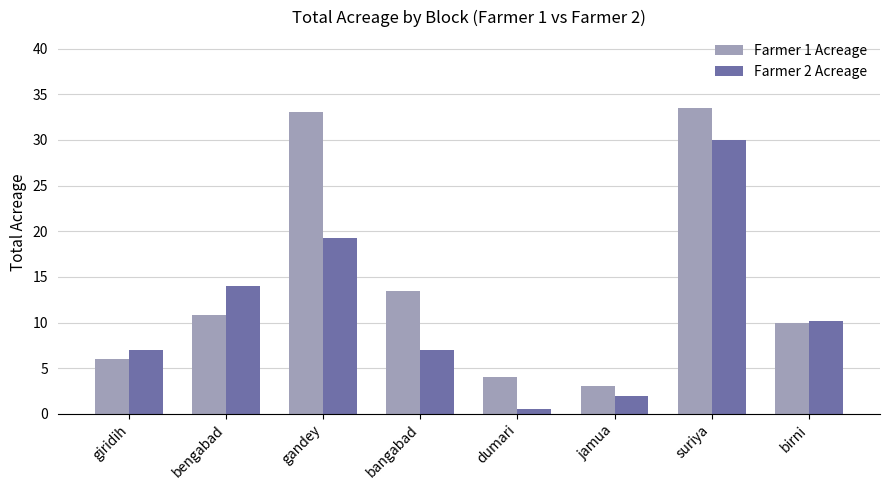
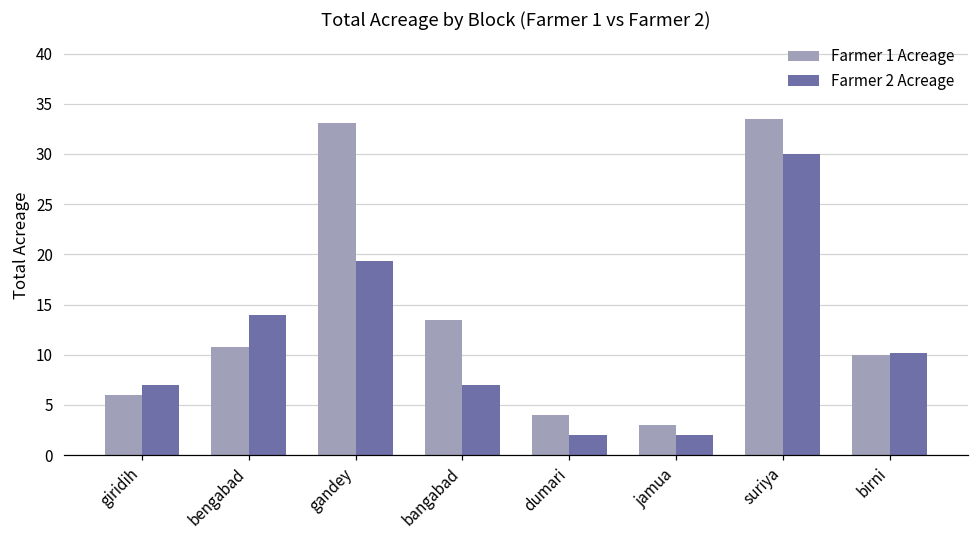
  {
    "Farmer 1 Acreage": {
      "giridih": 6,
      "bengabad": 11,
      "gandey": 33,
      "bangabad": 14,
      "dumari": 4,
      "jamua": 3,
      "suriya": 34,
      "birni": 10
    },
    "Farmer 2 Acreage": {
      "giridih": 7,
      "bengabad": 14,
      "gandey": 19,
      "bangabad": 7,
-     "dumari": 1,
+     "dumari": 2,
      "jamua": 2,
      "suriya": 30,
      "birni": 10
    }
  }
